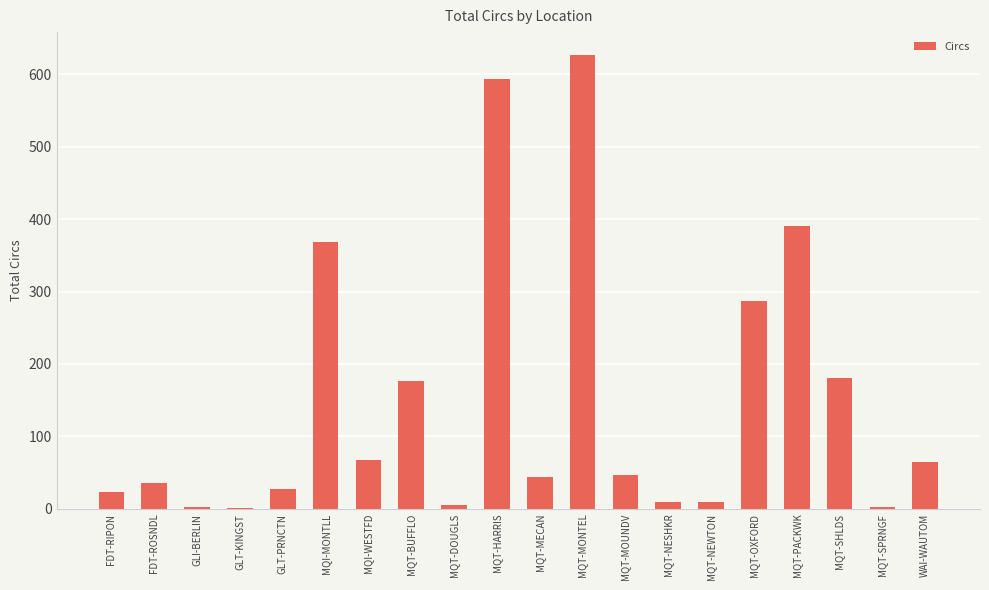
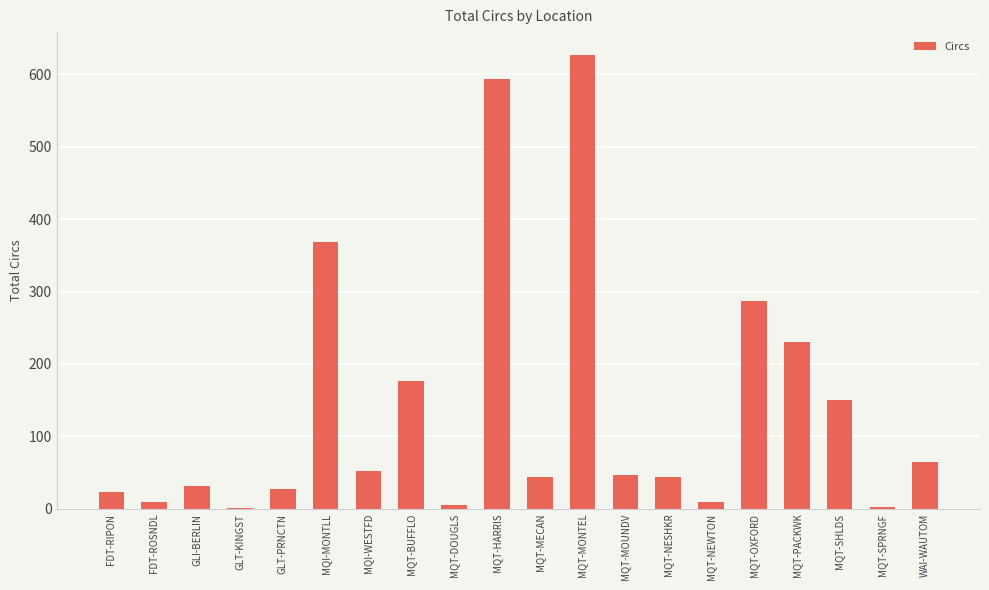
  {
    "FDT-RIPON": 20,
-   "FDT-ROSNDL": 40,
-   "GLI-BERLIN": 0,
+   "FDT-ROSNDL": 10,
+   "GLI-BERLIN": 30,
    "GLT-PRNCTN": 30,
    "MQI-MONTLL": 370,
-   "MQI-WESTFD": 70,
+   "MQI-WESTFD": 50,
    "MQT-BUFFLO": 180,
    "MQT-DOUGLS": 10,
    "MQT-HARRIS": 590,
    "MQT-MECAN": 40,
    "MQT-MONTEL": 630,
    "MQT-MOUNDV": 50,
-   "MQT-NESHKR": 10,
+   "MQT-NESHKR": 40,
    "MQT-NEWTON": 10,
    "MQT-OXFORD": 290,
-   "MQT-PACKWK": 390,
-   "MQT-SHLDS": 180,
+   "MQT-PACKWK": 230,
+   "MQT-SHLDS": 150,
    "WAI-WAUTOM": 70
  }
